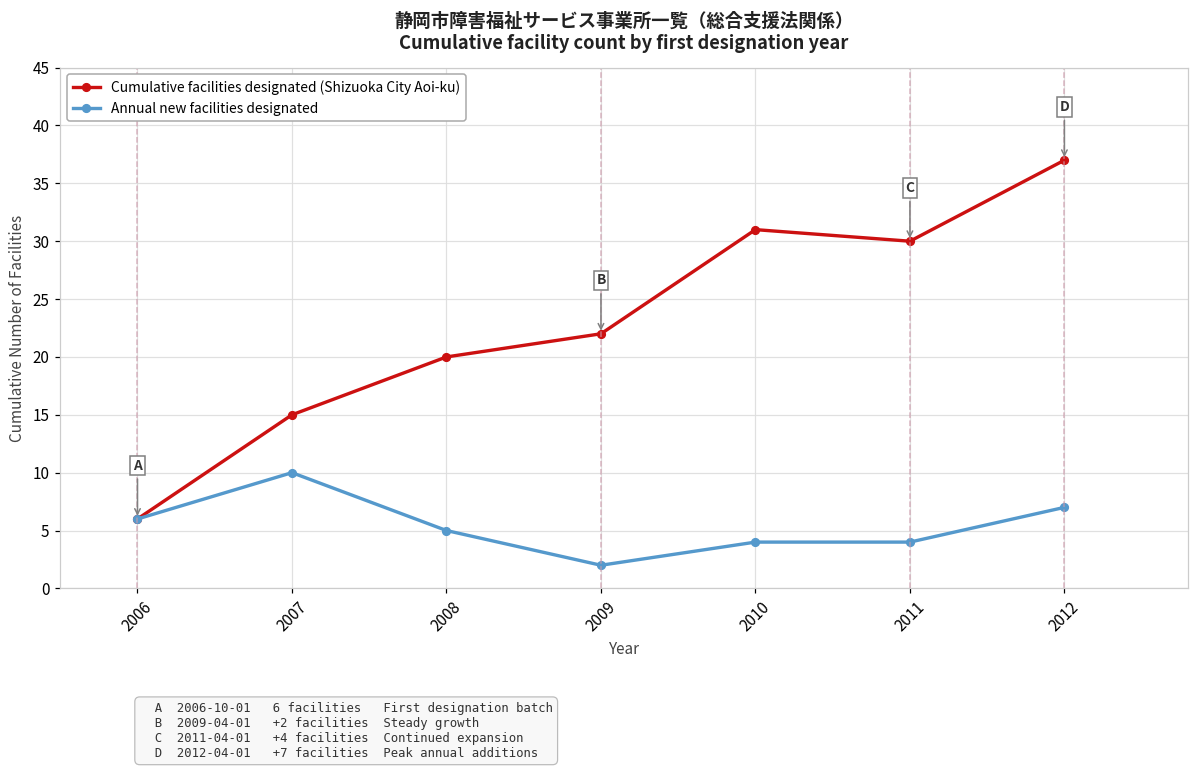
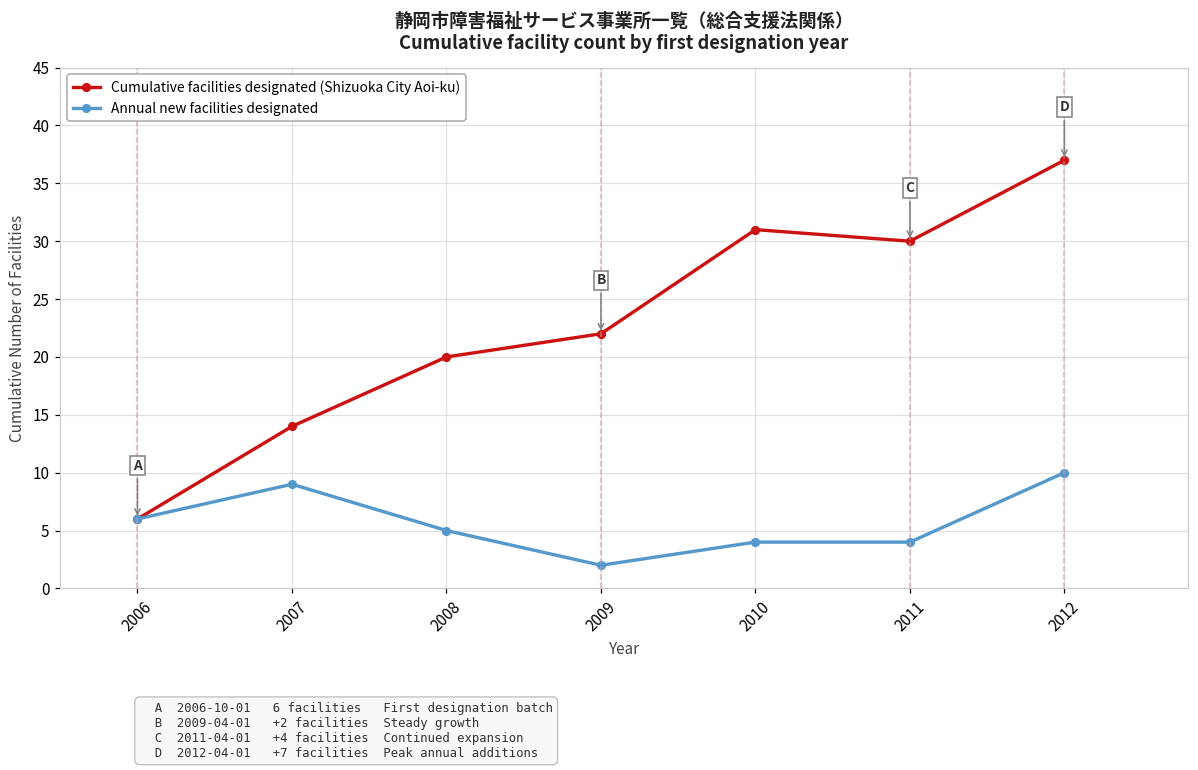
  {
    "Cumulative facilities designated (Shizuoka City Aoi-ku)": {
-     "2007": 15,
+     "2007": 14,
      "2008": 20,
      "2009": 22,
      "2010": 31,
      "2011": 30,
      "2012": 37
    },
    "Annual new facilities designated": {
-     "2007": 10,
+     "2007": 9,
      "2008": 5,
      "2009": 2,
      "2010": 4,
      "2011": 4,
-     "2012": 7
+     "2012": 10
    }
  }
